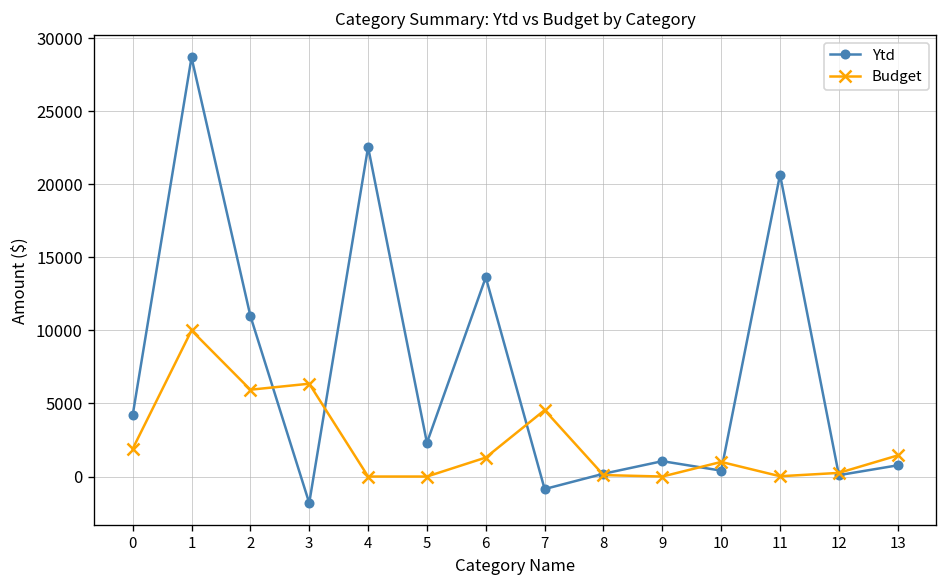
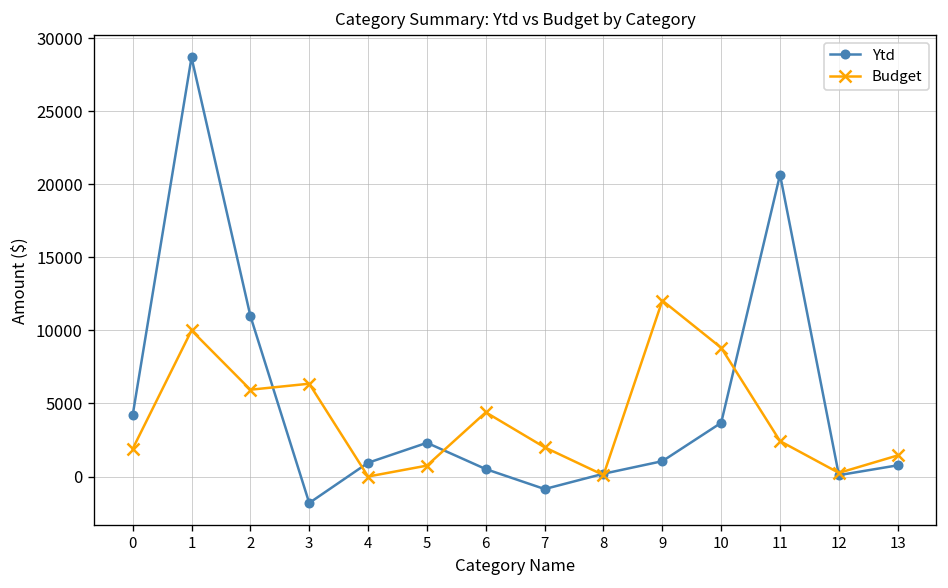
  {
    "Ytd": {
      "0": 4200,
      "1": 28700,
      "2": 11000,
      "3": -1800,
-     "4": 22500,
+     "4": 900,
      "5": 2300,
-     "6": 13600,
+     "6": 500,
      "7": -900,
      "9": 1100,
-     "10": 400,
+     "10": 3700,
      "11": 20700,
      "13": 800
    },
    "Budget": {
      "0": 1900,
      "1": 10000,
      "2": 5900,
      "3": 6400,
      "4": 0,
-     "5": 0,
-     "6": 1300,
-     "7": 4500,
-     "9": 0,
-     "10": 1000,
-     "11": 0,
+     "5": 700,
+     "6": 4400,
+     "7": 2000,
+     "9": 12000,
+     "10": 8800,
+     "11": 2400,
      "13": 1400
    }
  }
